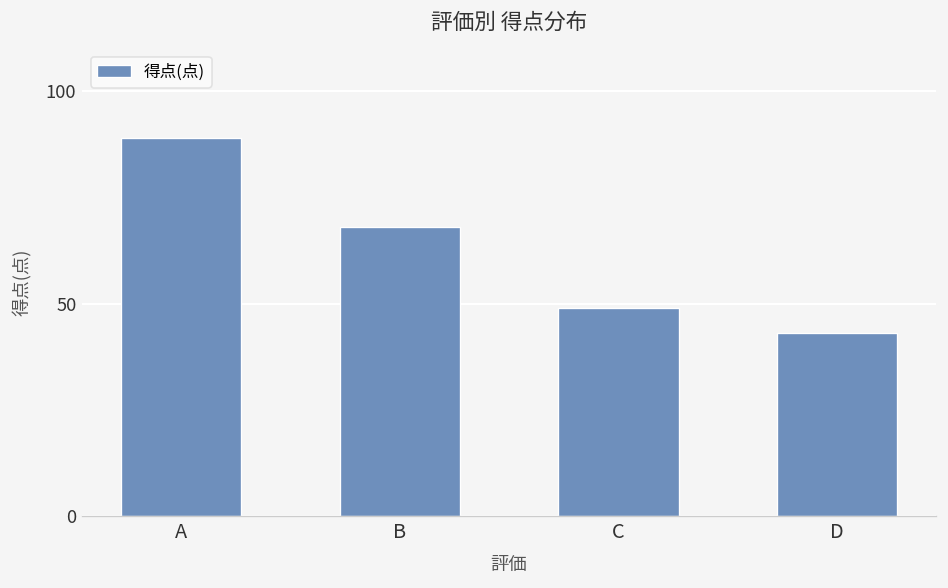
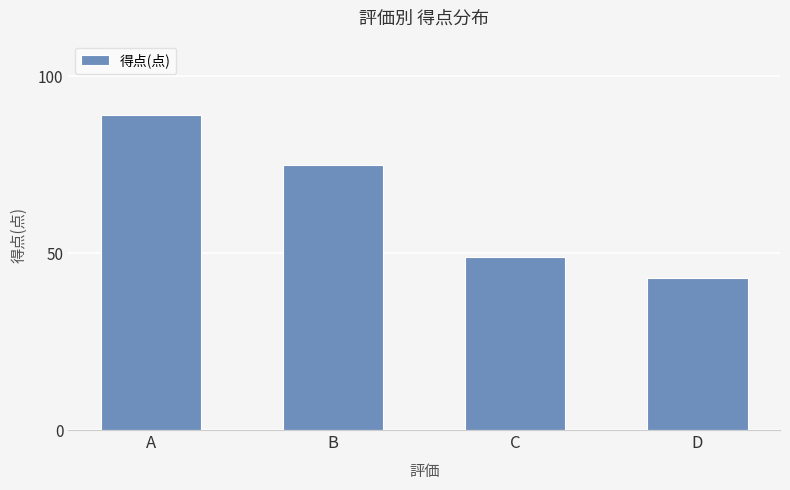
  {
    "A": 89,
-   "B": 68,
+   "B": 75,
    "C": 49,
    "D": 43
  }
